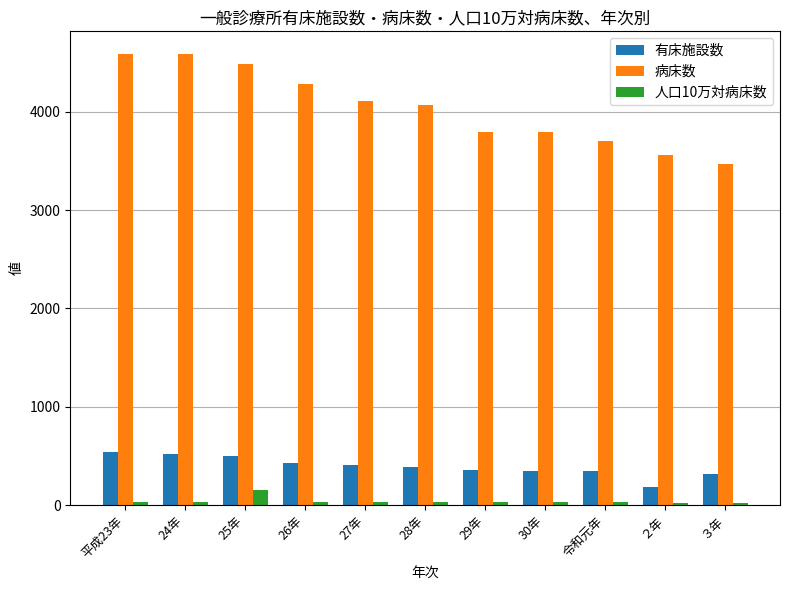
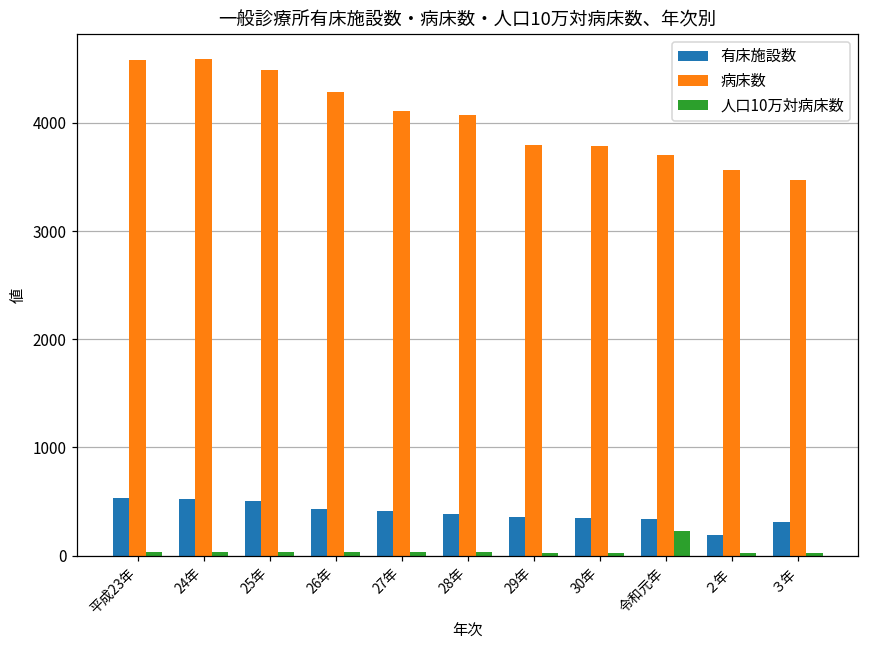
  {
    "有床施設数": {
      "平成23年": 500,
      "24年": 500,
      "25年": 500,
      "26年": 400,
      "27年": 400,
      "28年": 400,
      "29年": 400,
      "30年": 300,
      "令和元年": 300,
      "２年": 200,
      "３年": 300
    },
    "病床数": {
      "平成23年": 4600,
      "24年": 4600,
      "25年": 4500,
      "26年": 4300,
      "27年": 4100,
      "28年": 4100,
      "29年": 3800,
      "30年": 3800,
      "令和元年": 3700,
      "２年": 3600,
      "３年": 3500
    },
    "人口10万対病床数": {
      "平成23年": 0,
      "24年": 0,
-     "25年": 200,
+     "25年": 0,
      "26年": 0,
      "27年": 0,
      "28年": 0,
      "29年": 0,
      "30年": 0,
-     "令和元年": 0
+     "令和元年": 200
    }
  }
